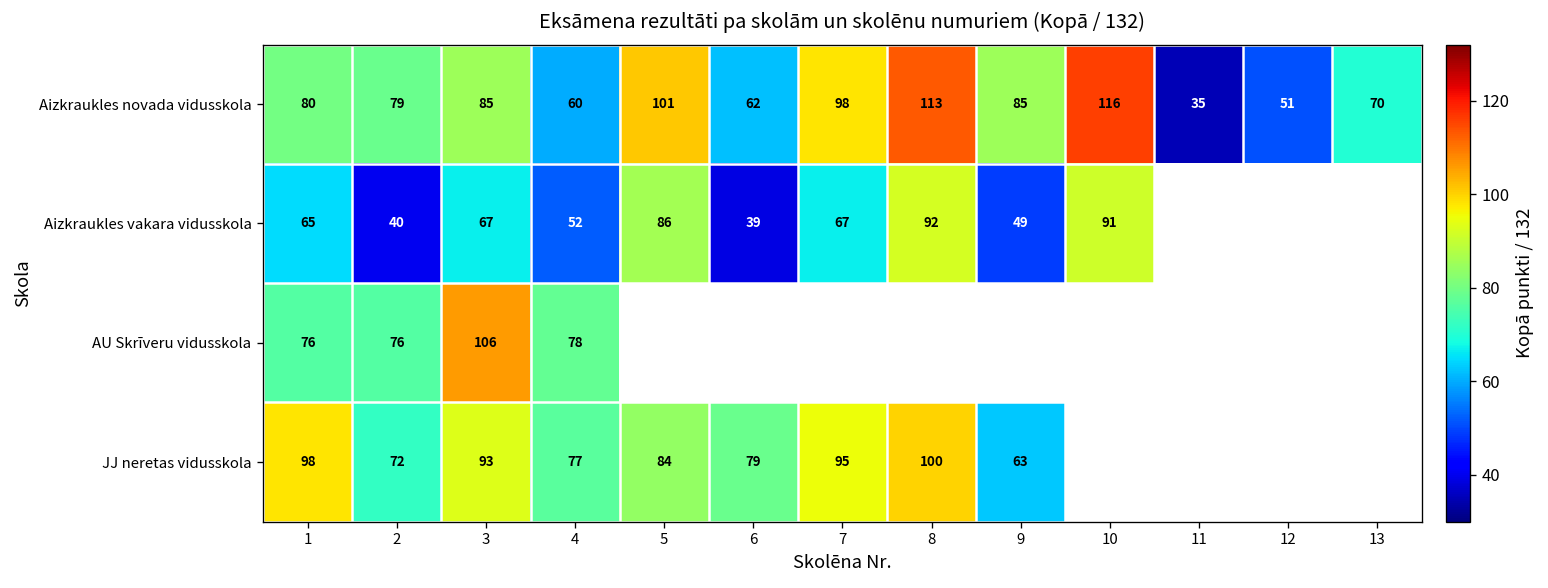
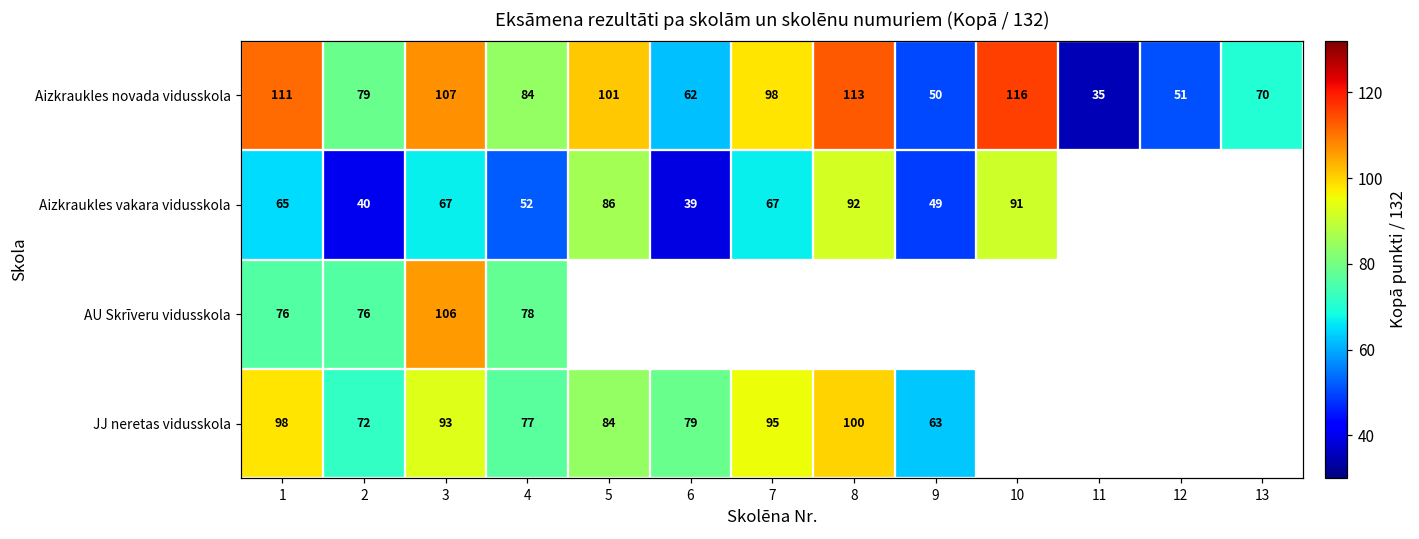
  {
    "Aizkraukles novada vidusskola": {
-     "1": 80,
+     "1": 111,
      "2": 79,
-     "3": 85,
-     "4": 60,
+     "3": 107,
+     "4": 84,
      "5": 101,
      "6": 62,
      "7": 98,
      "8": 113,
-     "9": 85,
+     "9": 50,
      "10": 116,
      "11": 35,
      "12": 51,
      "13": 70
    },
    "Aizkraukles vakara vidusskola": {
      "1": 65,
      "2": 40,
      "3": 67,
      "4": 52,
      "5": 86,
      "6": 39,
      "7": 67,
      "8": 92,
      "9": 49,
      "10": 91
    },
    "AU Skrīveru vidusskola": {
      "1": 76,
      "2": 76,
      "3": 106,
      "4": 78
    },
    "JJ neretas vidusskola": {
      "1": 98,
      "2": 72,
      "3": 93,
      "4": 77,
      "5": 84,
      "6": 79,
      "7": 95,
      "8": 100,
      "9": 63
    }
  }
